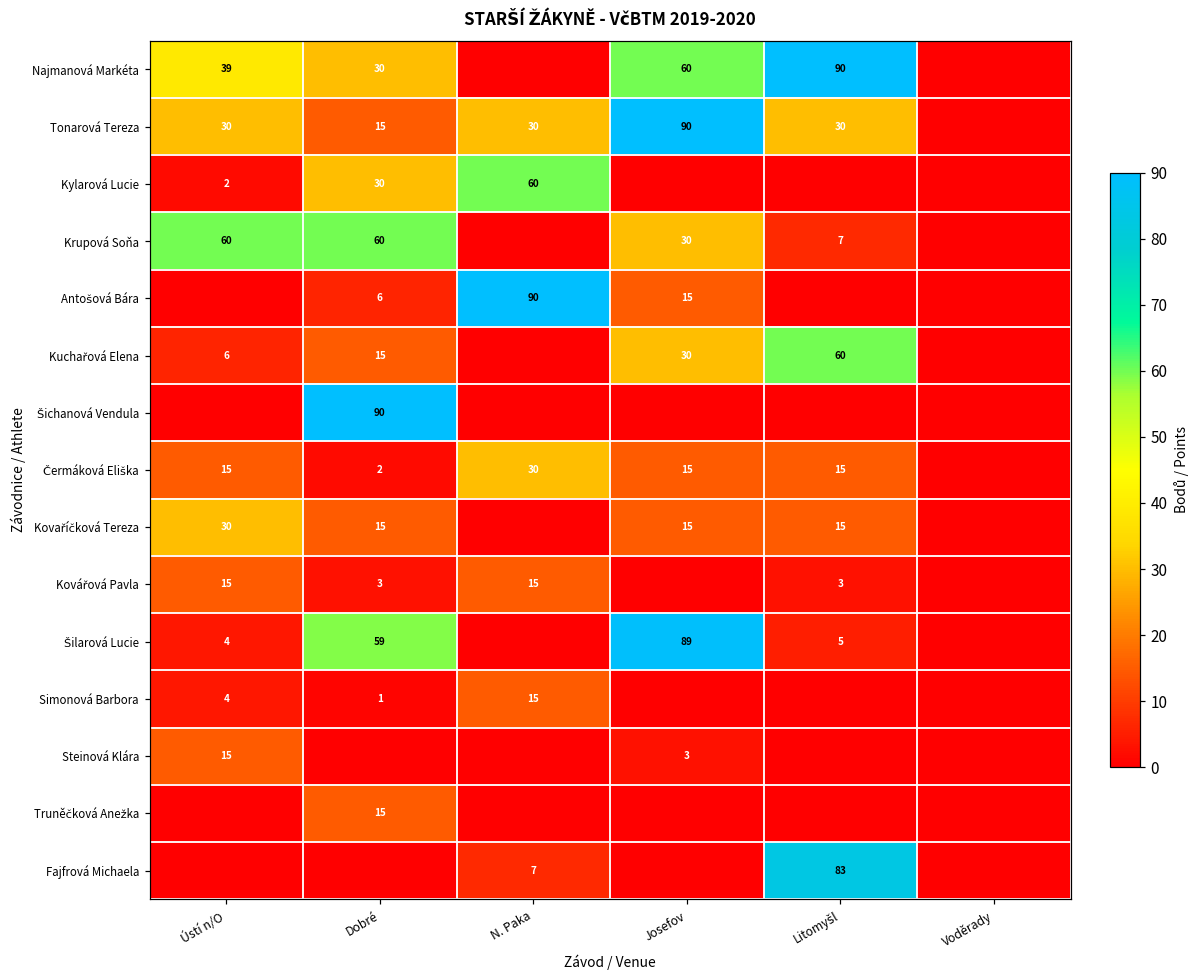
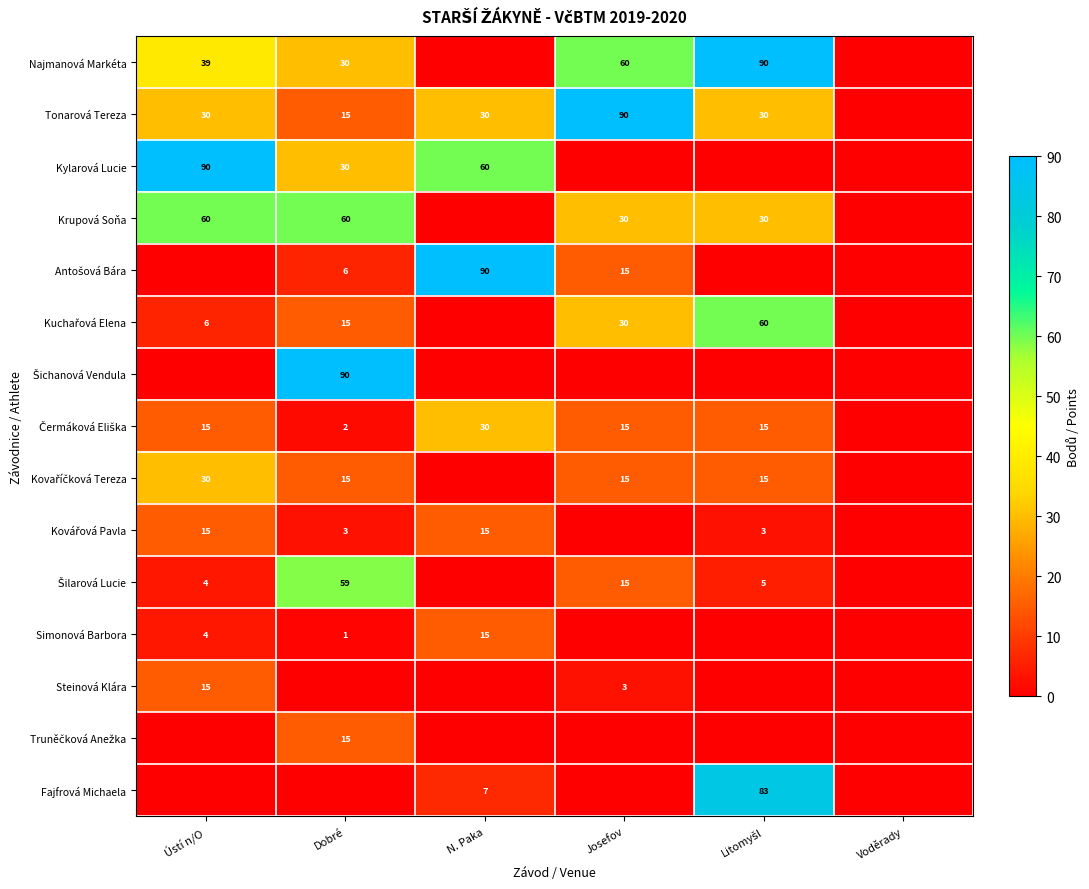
  {
    "Najmanová Markéta": {
      "Ústí n/O": 39,
      "Dobré": 30,
      "Josefov": 60,
      "Litomyšl": 90
    },
    "Tonarová Tereza": {
      "Ústí n/O": 30,
      "Dobré": 15,
      "N. Paka": 30,
      "Josefov": 90,
      "Litomyšl": 30
    },
    "Kylarová Lucie": {
-     "Ústí n/O": 2,
+     "Ústí n/O": 90,
      "Dobré": 30,
      "N. Paka": 60
    },
    "Krupová Soňa": {
      "Ústí n/O": 60,
      "Dobré": 60,
      "Josefov": 30,
-     "Litomyšl": 7
+     "Litomyšl": 30
    },
    "Antošová Bára": {
      "Dobré": 6,
      "N. Paka": 90,
      "Josefov": 15
    },
    "Kuchařová Elena": {
      "Ústí n/O": 6,
      "Dobré": 15,
      "Josefov": 30,
      "Litomyšl": 60
    },
    "Šichanová Vendula": {
      "Dobré": 90
    },
    "Čermáková Eliška": {
      "Ústí n/O": 15,
      "Dobré": 2,
      "N. Paka": 30,
      "Josefov": 15,
      "Litomyšl": 15
    },
    "Kovaříčková Tereza": {
      "Ústí n/O": 30,
      "Dobré": 15,
      "Josefov": 15,
      "Litomyšl": 15
    },
    "Kovářová Pavla": {
      "Ústí n/O": 15,
      "Dobré": 3,
      "N. Paka": 15,
      "Litomyšl": 3
    },
    "Šilarová Lucie": {
      "Ústí n/O": 4,
      "Dobré": 59,
-     "Josefov": 89,
+     "Josefov": 15,
      "Litomyšl": 5
    },
    "Simonová Barbora": {
      "Ústí n/O": 4,
      "Dobré": 1,
      "N. Paka": 15
    },
    "Steinová Klára": {
      "Ústí n/O": 15,
      "Josefov": 3
    },
    "Truněčková Anežka": {
      "Dobré": 15
    },
    "Fajfrová Michaela": {
      "N. Paka": 7,
      "Litomyšl": 83
    }
  }
